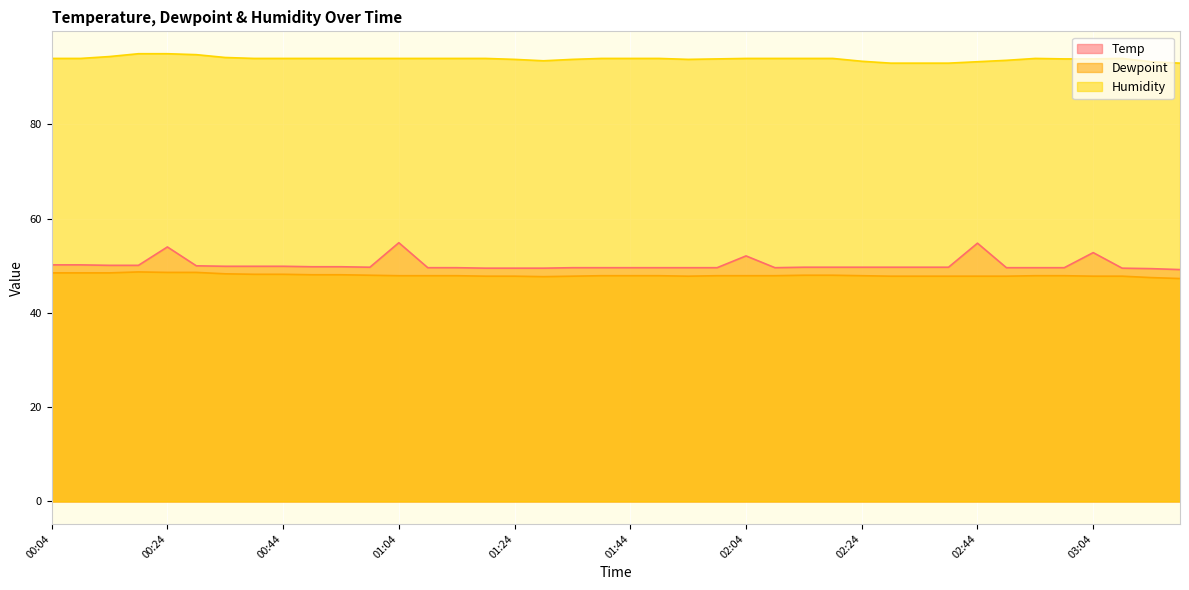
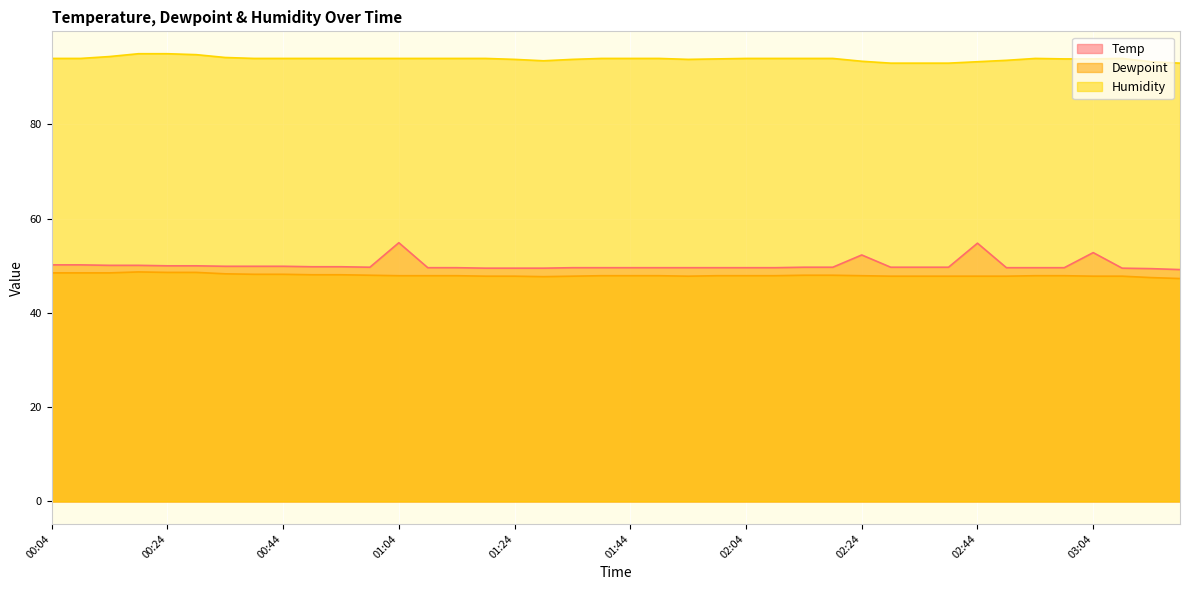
  {
    "Temp": {
      "00:04": 50,
-     "00:24": 54,
+     "00:24": 50,
      "00:44": 50,
      "01:04": 55,
      "01:24": 50,
      "01:44": 50,
-     "02:04": 52,
-     "02:24": 50,
+     "02:04": 50,
+     "02:24": 52,
      "02:44": 55,
      "03:04": 53
    }
  }
